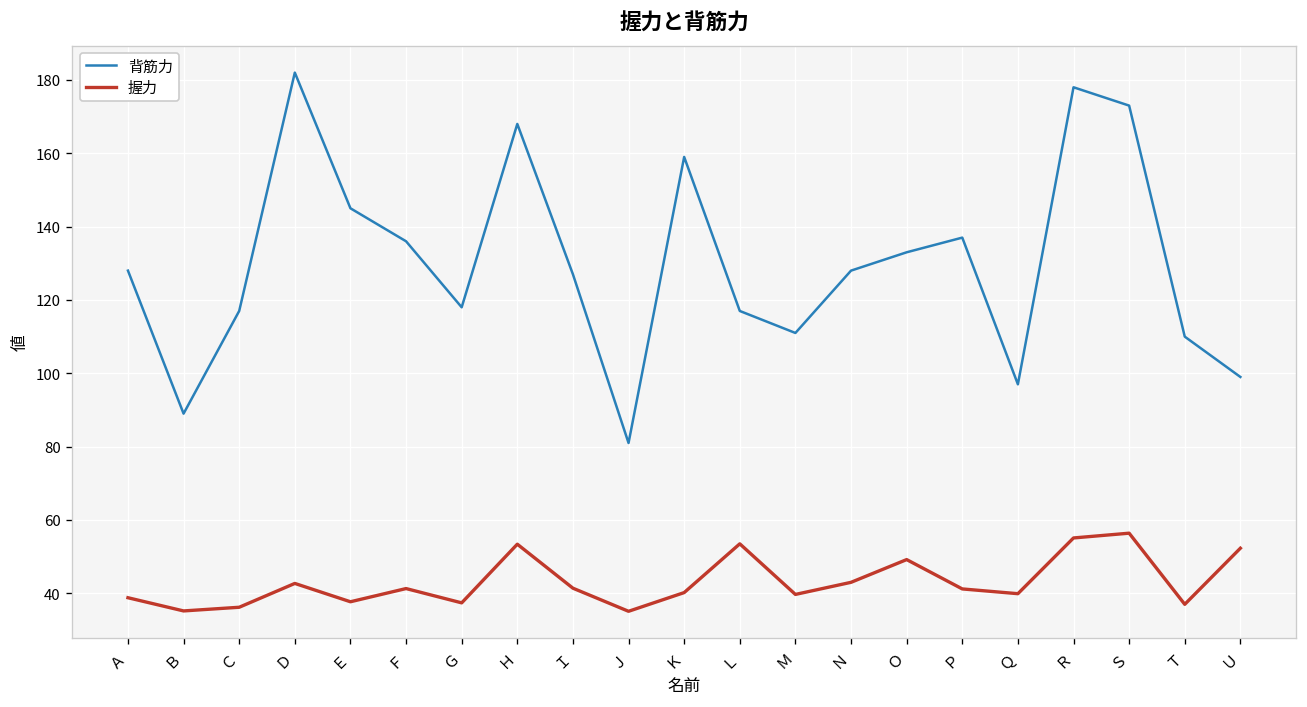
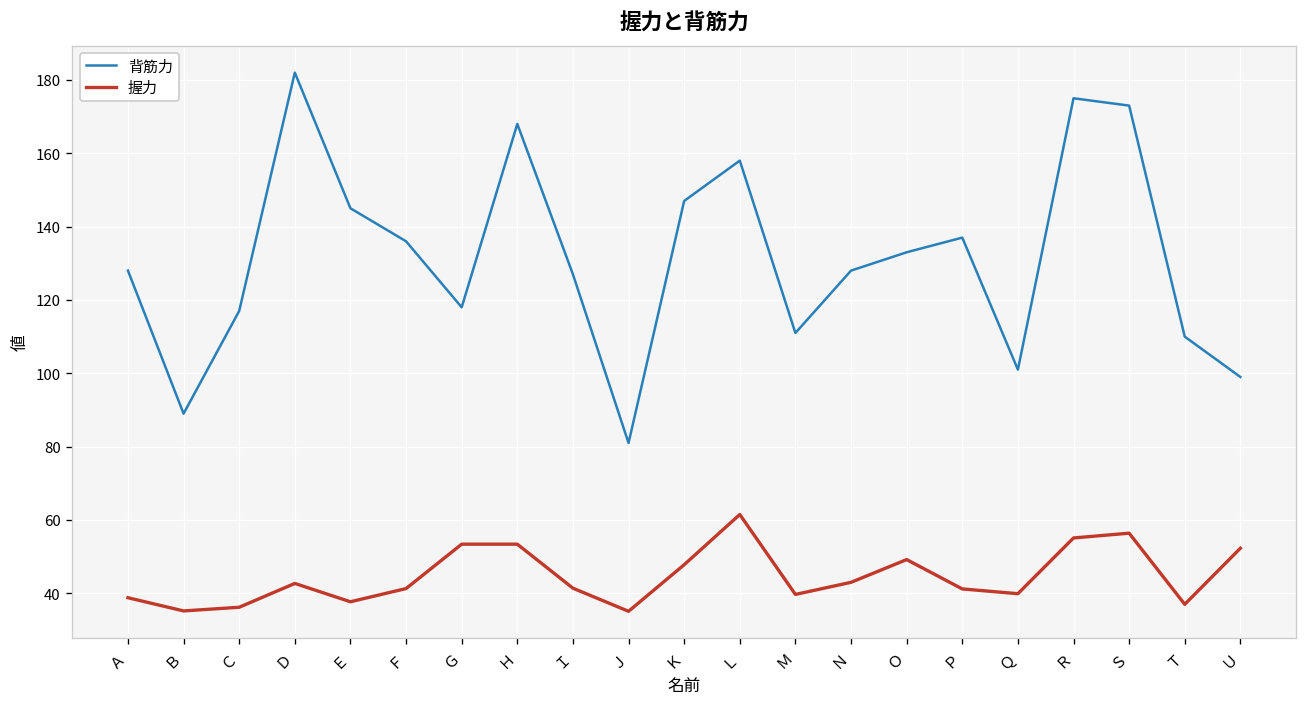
  {
    "背筋力": {
      "Ａ": 128,
      "Ｂ": 89,
      "Ｃ": 117,
      "Ｄ": 182,
      "Ｅ": 145,
      "Ｆ": 136,
      "Ｇ": 118,
      "Ｈ": 168,
      "Ｉ": 127,
      "Ｊ": 81,
-     "Ｋ": 159,
-     "Ｌ": 117,
+     "Ｋ": 147,
+     "Ｌ": 158,
      "Ｍ": 111,
      "Ｎ": 128,
      "Ｏ": 133,
      "Ｐ": 137,
-     "Ｑ": 97,
-     "Ｒ": 178,
+     "Ｑ": 101,
+     "Ｒ": 175,
      "Ｓ": 173,
      "Ｔ": 110,
      "Ｕ": 99
    },
    "握力": {
      "Ａ": 39,
      "Ｂ": 35,
      "Ｃ": 36,
      "Ｄ": 43,
      "Ｅ": 38,
      "Ｆ": 41,
-     "Ｇ": 37,
+     "Ｇ": 53,
      "Ｈ": 53,
      "Ｉ": 41,
      "Ｊ": 35,
-     "Ｋ": 40,
-     "Ｌ": 54,
+     "Ｋ": 48,
+     "Ｌ": 62,
      "Ｍ": 40,
      "Ｎ": 43,
      "Ｏ": 49,
      "Ｐ": 41,
      "Ｑ": 40,
      "Ｒ": 55,
      "Ｓ": 56,
      "Ｔ": 37,
      "Ｕ": 52
    }
  }
